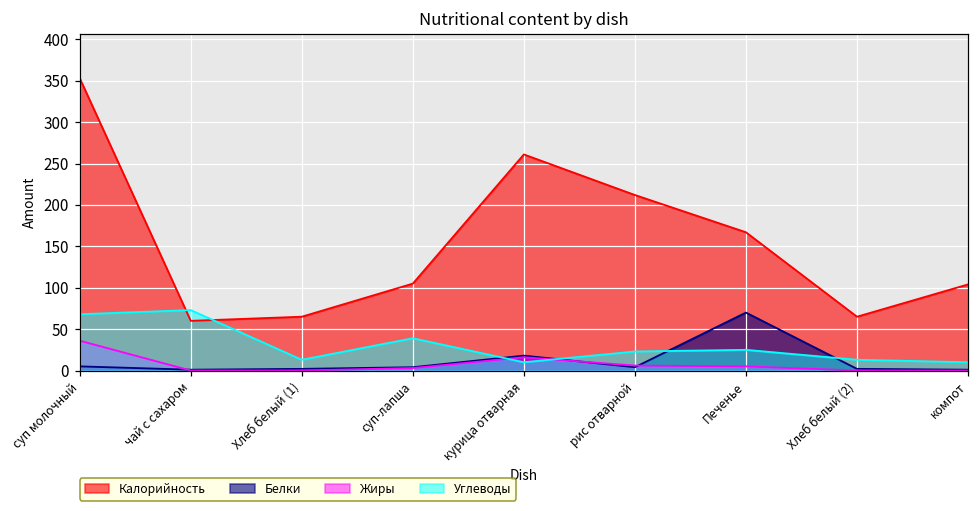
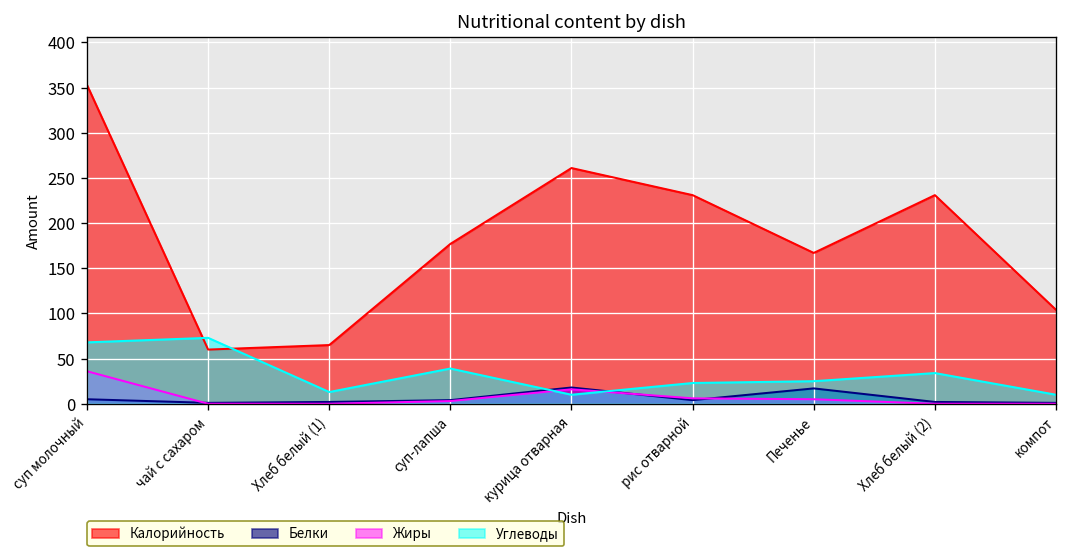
  {
    "Калорийность": {
      "суп молочный": 350,
      "чай с сахаром": 60,
      "Хлеб белый (1)": 70,
-     "суп-лапша": 110,
+     "суп-лапша": 180,
      "курица отварная": 260,
-     "рис отварной": 210,
+     "рис отварной": 230,
      "Печенье": 170,
-     "Хлеб белый (2)": 70,
+     "Хлеб белый (2)": 230,
      "компот": 100
    },
    "Белки": {
      "суп молочный": 10,
-     "Печенье": 70
+     "Печенье": 20
    },
    "Жиры": {
      "суп молочный": 40,
      "Печенье": 10
    },
    "Углеводы": {
      "суп молочный": 70,
      "чай с сахаром": 70,
      "Хлеб белый (1)": 10,
      "суп-лапша": 40,
      "курица отварная": 10,
      "рис отварной": 20,
      "Печенье": 30,
-     "Хлеб белый (2)": 10,
+     "Хлеб белый (2)": 30,
      "компот": 10
    }
  }
